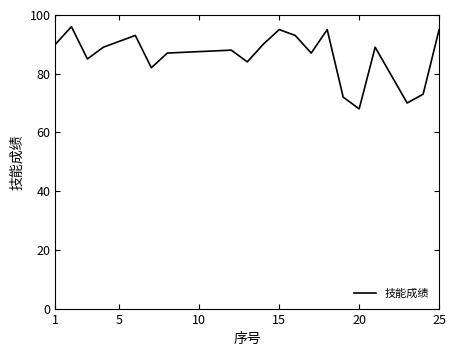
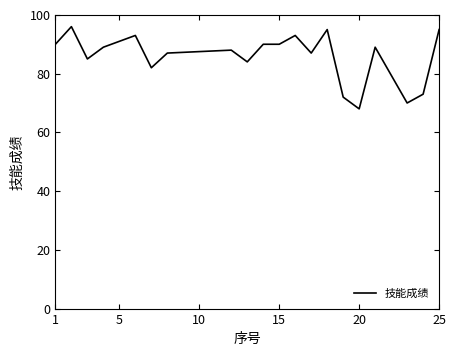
  {
    "1": 90,
-   "15": 95,
+   "15": 90,
    "20": 68,
    "25": 95
  }
